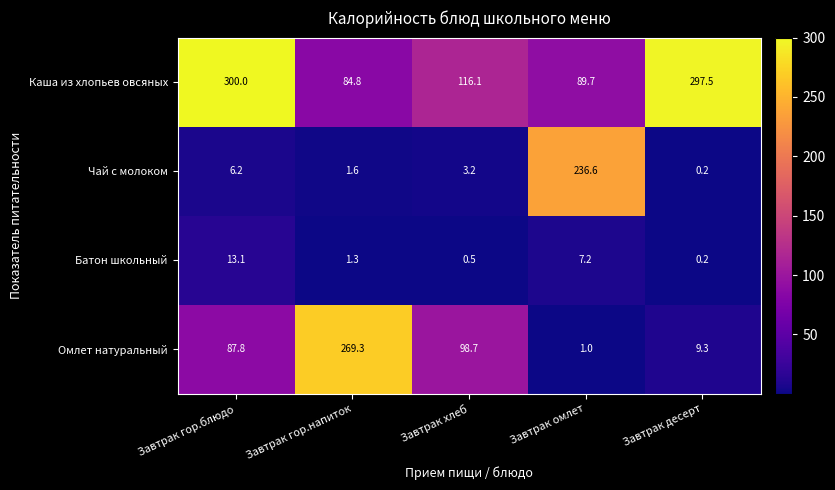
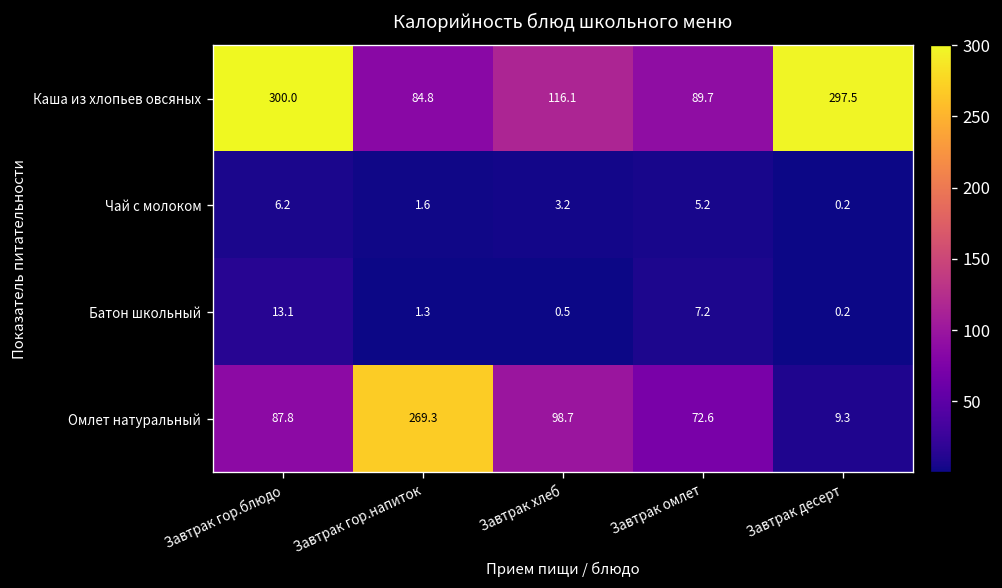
  {
    "Каша из хлопьев овсяных": {
      "Завтрак гор.блюдо": 300.0,
      "Завтрак гор.напиток": 84.8,
      "Завтрак хлеб": 116.1,
      "Завтрак омлет": 89.7,
      "Завтрак десерт": 297.5
    },
    "Чай с молоком": {
      "Завтрак гор.блюдо": 6.2,
      "Завтрак гор.напиток": 1.6,
      "Завтрак хлеб": 3.2,
-     "Завтрак омлет": 236.6,
+     "Завтрак омлет": 5.2,
      "Завтрак десерт": 0.2
    },
    "Батон школьный": {
      "Завтрак гор.блюдо": 13.1,
      "Завтрак гор.напиток": 1.3,
      "Завтрак хлеб": 0.5,
      "Завтрак омлет": 7.2,
      "Завтрак десерт": 0.2
    },
    "Омлет натуральный": {
      "Завтрак гор.блюдо": 87.8,
      "Завтрак гор.напиток": 269.3,
      "Завтрак хлеб": 98.7,
-     "Завтрак омлет": 1.0,
+     "Завтрак омлет": 72.6,
      "Завтрак десерт": 9.3
    }
  }
